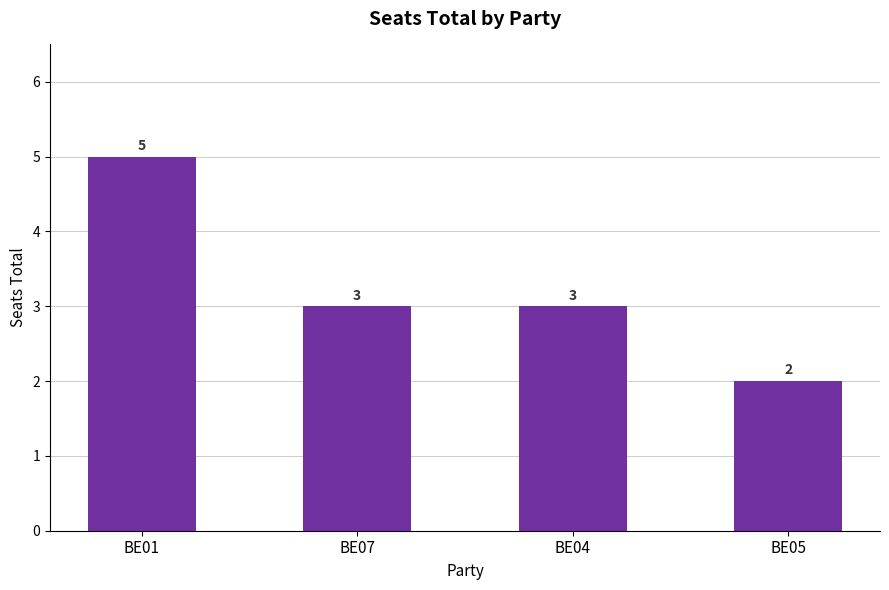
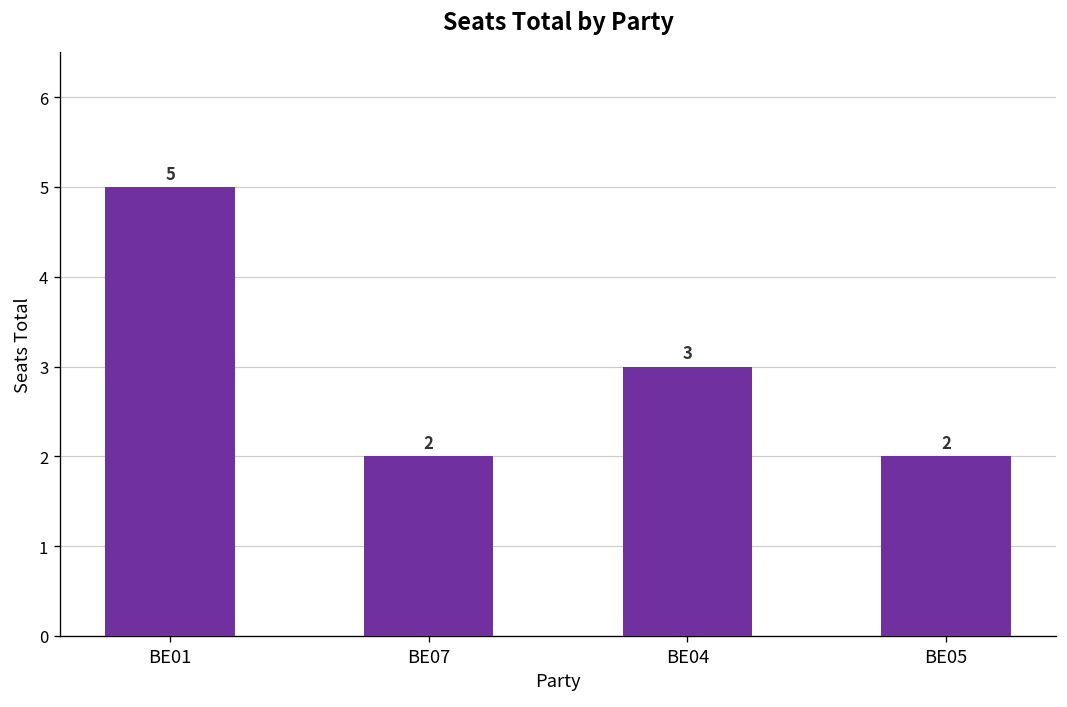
  {
    "BE01": 5,
-   "BE07": 3,
+   "BE07": 2,
    "BE04": 3,
    "BE05": 2
  }
